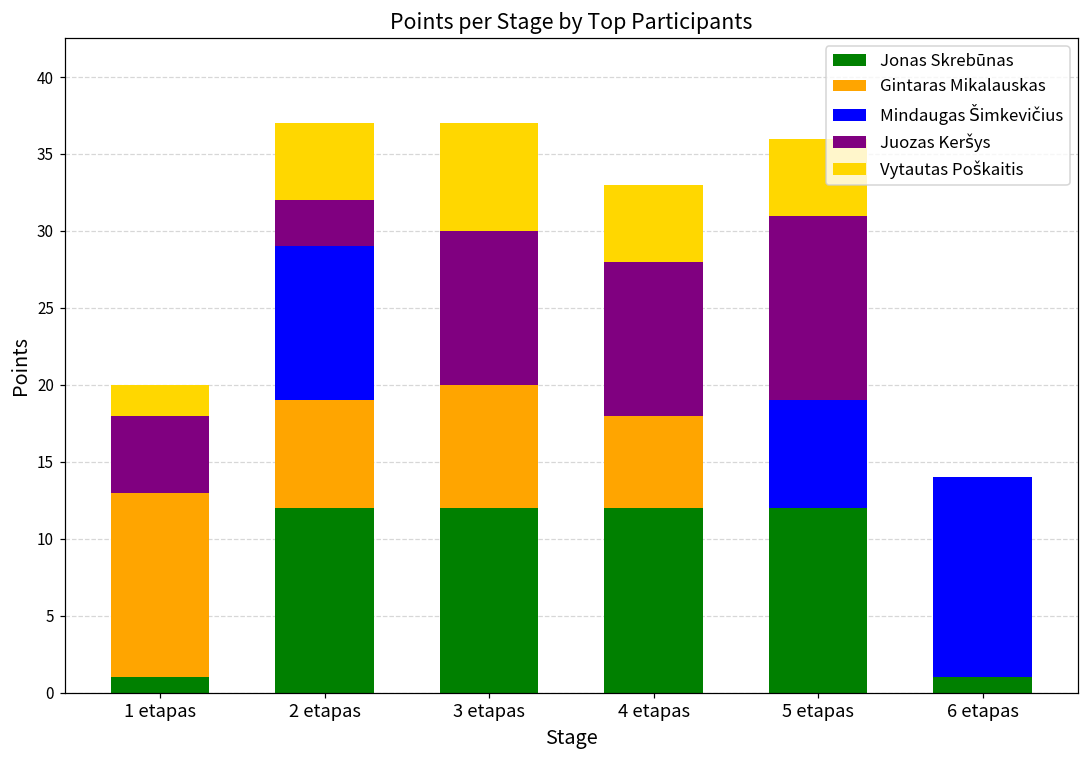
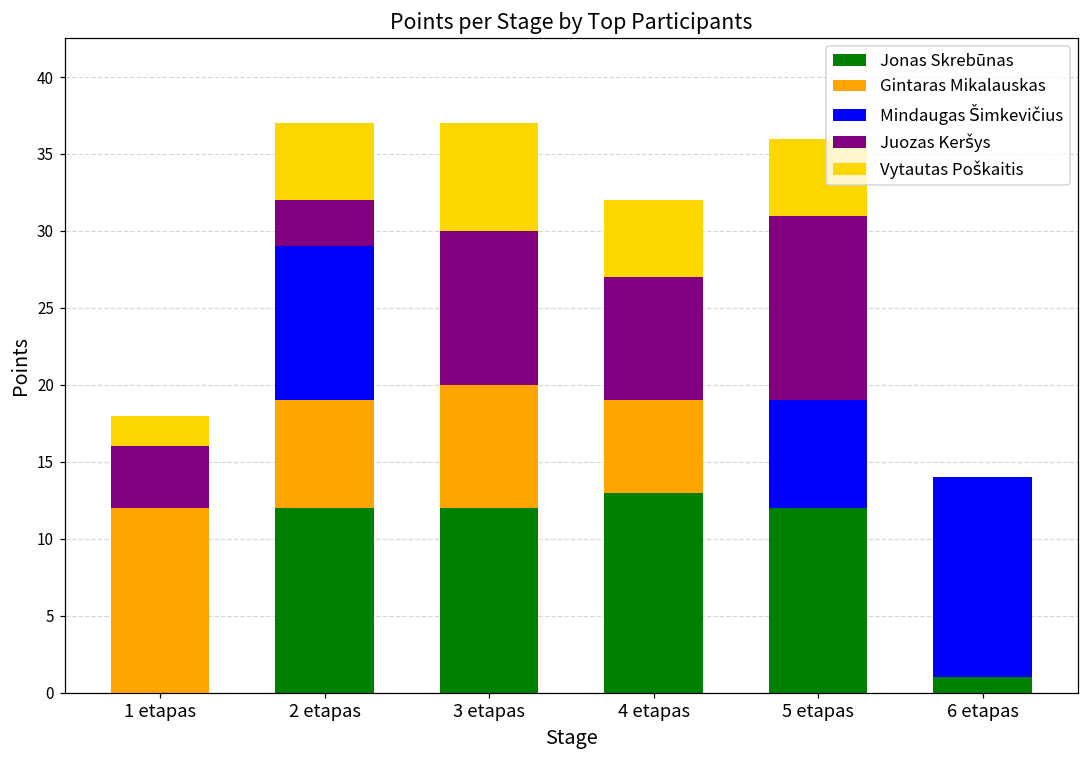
  {
    "Jonas Skrebūnas": {
-     "1 etapas": 1,
+     "1 etapas": 0,
      "2 etapas": 12,
      "3 etapas": 12,
-     "4 etapas": 12,
+     "4 etapas": 13,
      "5 etapas": 12,
      "6 etapas": 1
    },
    "Mindaugas Šimkevičius": {
      "1 etapas": 0,
      "2 etapas": 10,
      "3 etapas": 0,
      "4 etapas": 0,
      "5 etapas": 7,
      "6 etapas": 13
    },
    "Juozas Keršys": {
-     "1 etapas": 5,
+     "1 etapas": 4,
      "2 etapas": 3,
      "3 etapas": 10,
-     "4 etapas": 10,
+     "4 etapas": 8,
      "5 etapas": 12,
      "6 etapas": 0
    }
  }
